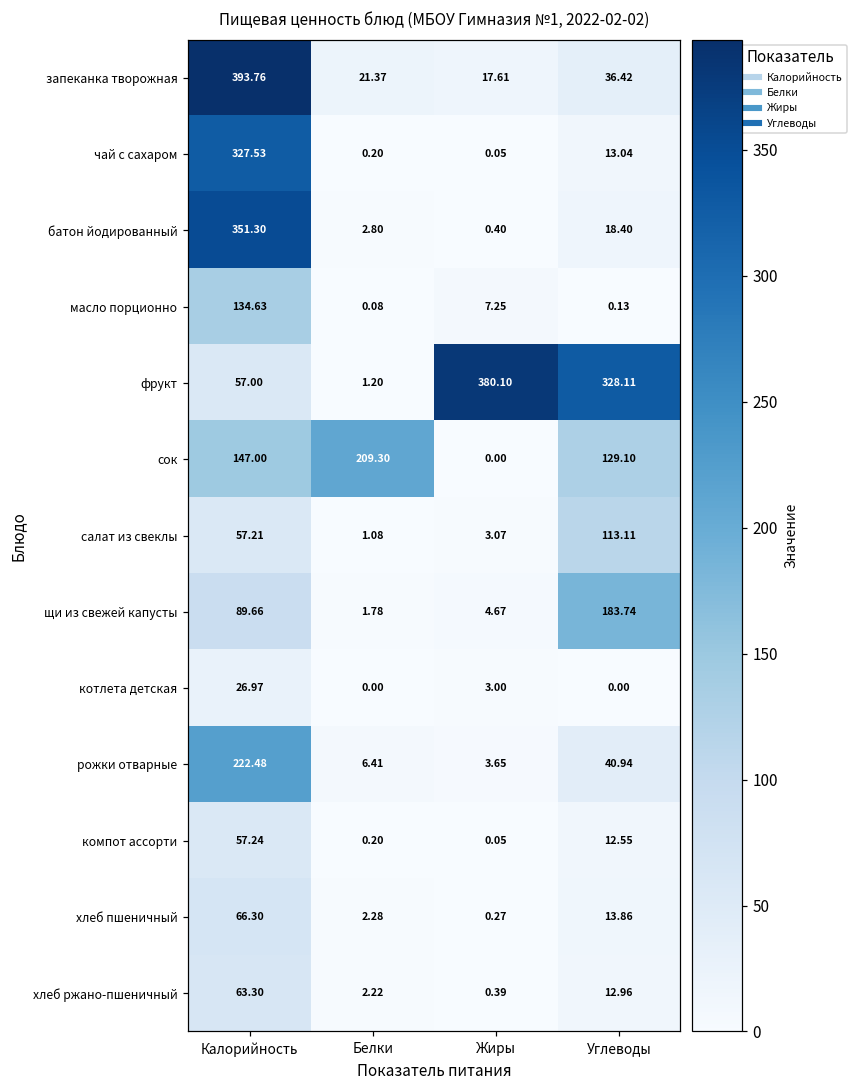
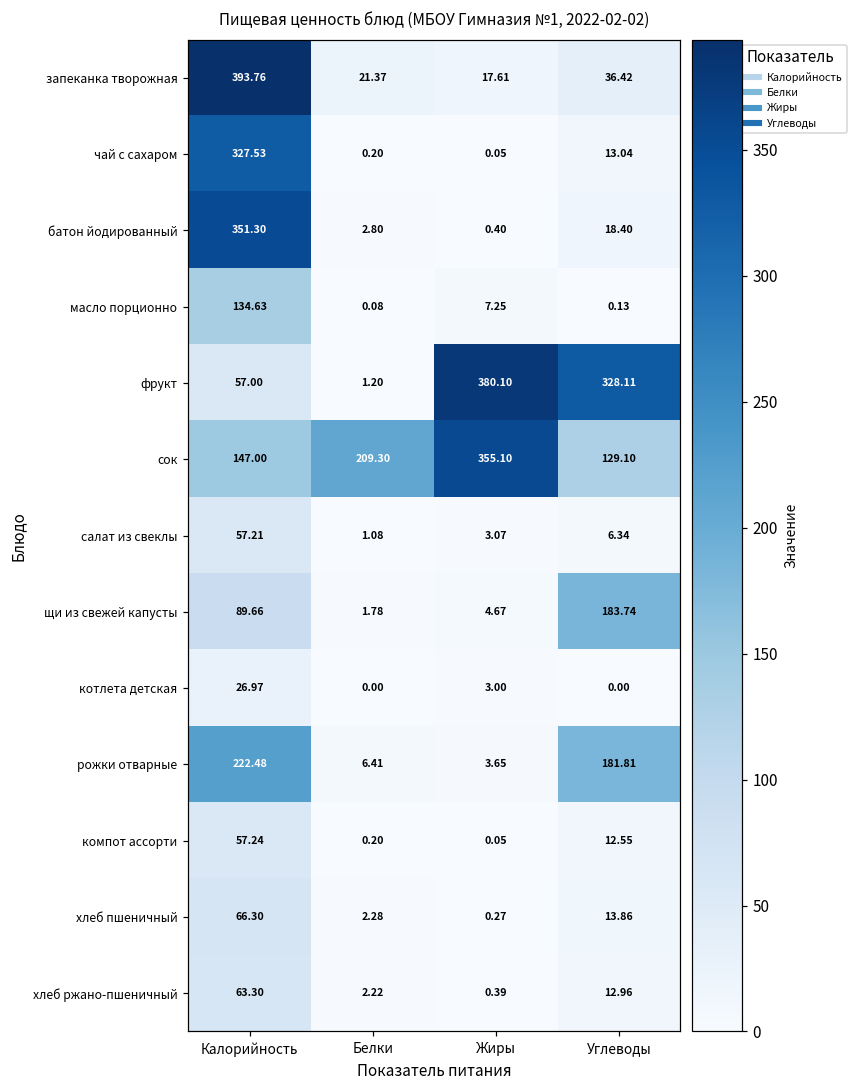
  {
    "запеканка творожная": {
      "Калорийность": 393.76,
      "Белки": 21.37,
      "Жиры": 17.61,
      "Углеводы": 36.42
    },
    "чай с сахаром": {
      "Калорийность": 327.53,
      "Белки": 0.20,
      "Жиры": 0.05,
      "Углеводы": 13.04
    },
    "батон йодированный": {
      "Калорийность": 351.30,
      "Белки": 2.80,
      "Жиры": 0.40,
      "Углеводы": 18.40
    },
    "масло порционно": {
      "Калорийность": 134.63,
      "Белки": 0.08,
      "Жиры": 7.25,
      "Углеводы": 0.13
    },
    "фрукт": {
      "Калорийность": 57.00,
      "Белки": 1.20,
      "Жиры": 380.10,
      "Углеводы": 328.11
    },
    "сок": {
      "Калорийность": 147.00,
      "Белки": 209.30,
-     "Жиры": 0.00,
+     "Жиры": 355.10,
      "Углеводы": 129.10
    },
    "салат из свеклы": {
      "Калорийность": 57.21,
      "Белки": 1.08,
      "Жиры": 3.07,
-     "Углеводы": 113.11
+     "Углеводы": 6.34
    },
    "щи из свежей капусты": {
      "Калорийность": 89.66,
      "Белки": 1.78,
      "Жиры": 4.67,
      "Углеводы": 183.74
    },
    "котлета детская": {
      "Калорийность": 26.97,
      "Белки": 0.00,
      "Жиры": 3.00,
      "Углеводы": 0.00
    },
    "рожки отварные": {
      "Калорийность": 222.48,
      "Белки": 6.41,
      "Жиры": 3.65,
-     "Углеводы": 40.94
+     "Углеводы": 181.81
    },
    "компот ассорти": {
      "Калорийность": 57.24,
      "Белки": 0.20,
      "Жиры": 0.05,
      "Углеводы": 12.55
    },
    "хлеб пшеничный": {
      "Калорийность": 66.30,
      "Белки": 2.28,
      "Жиры": 0.27,
      "Углеводы": 13.86
    },
    "хлеб ржано-пшеничный": {
      "Калорийность": 63.30,
      "Белки": 2.22,
      "Жиры": 0.39,
      "Углеводы": 12.96
    }
  }
